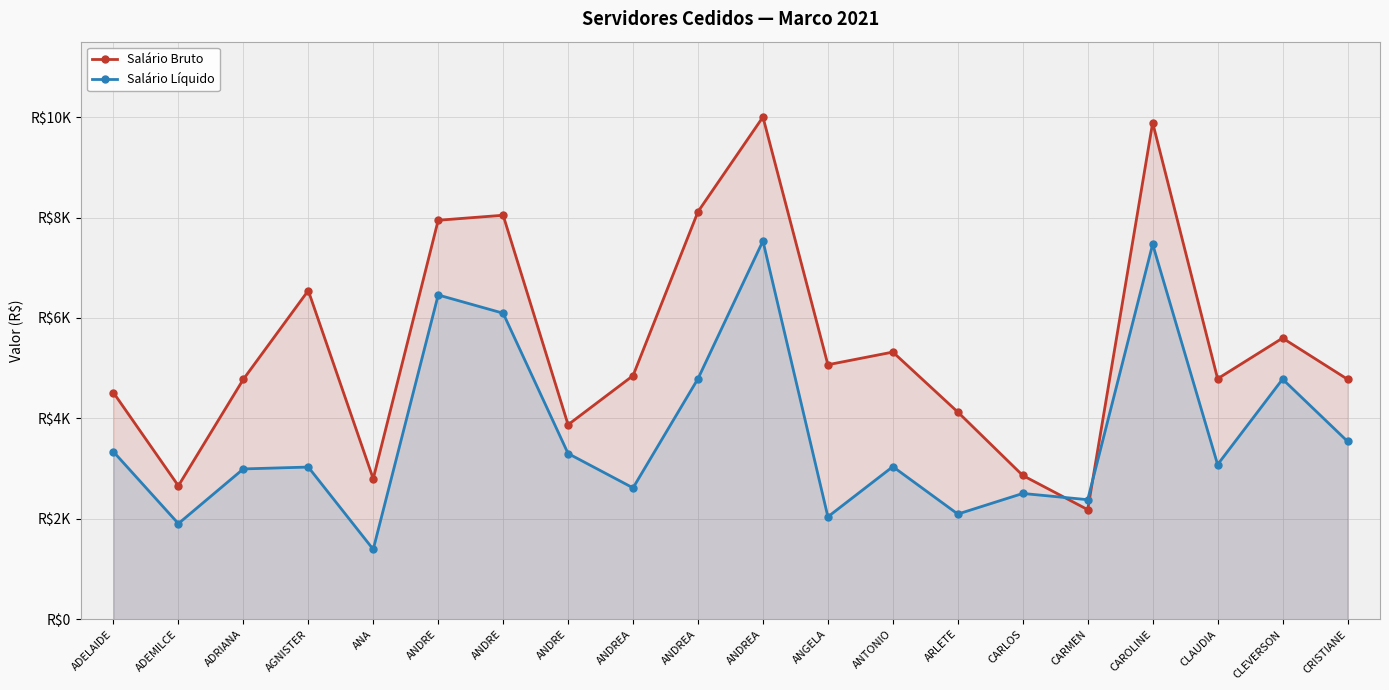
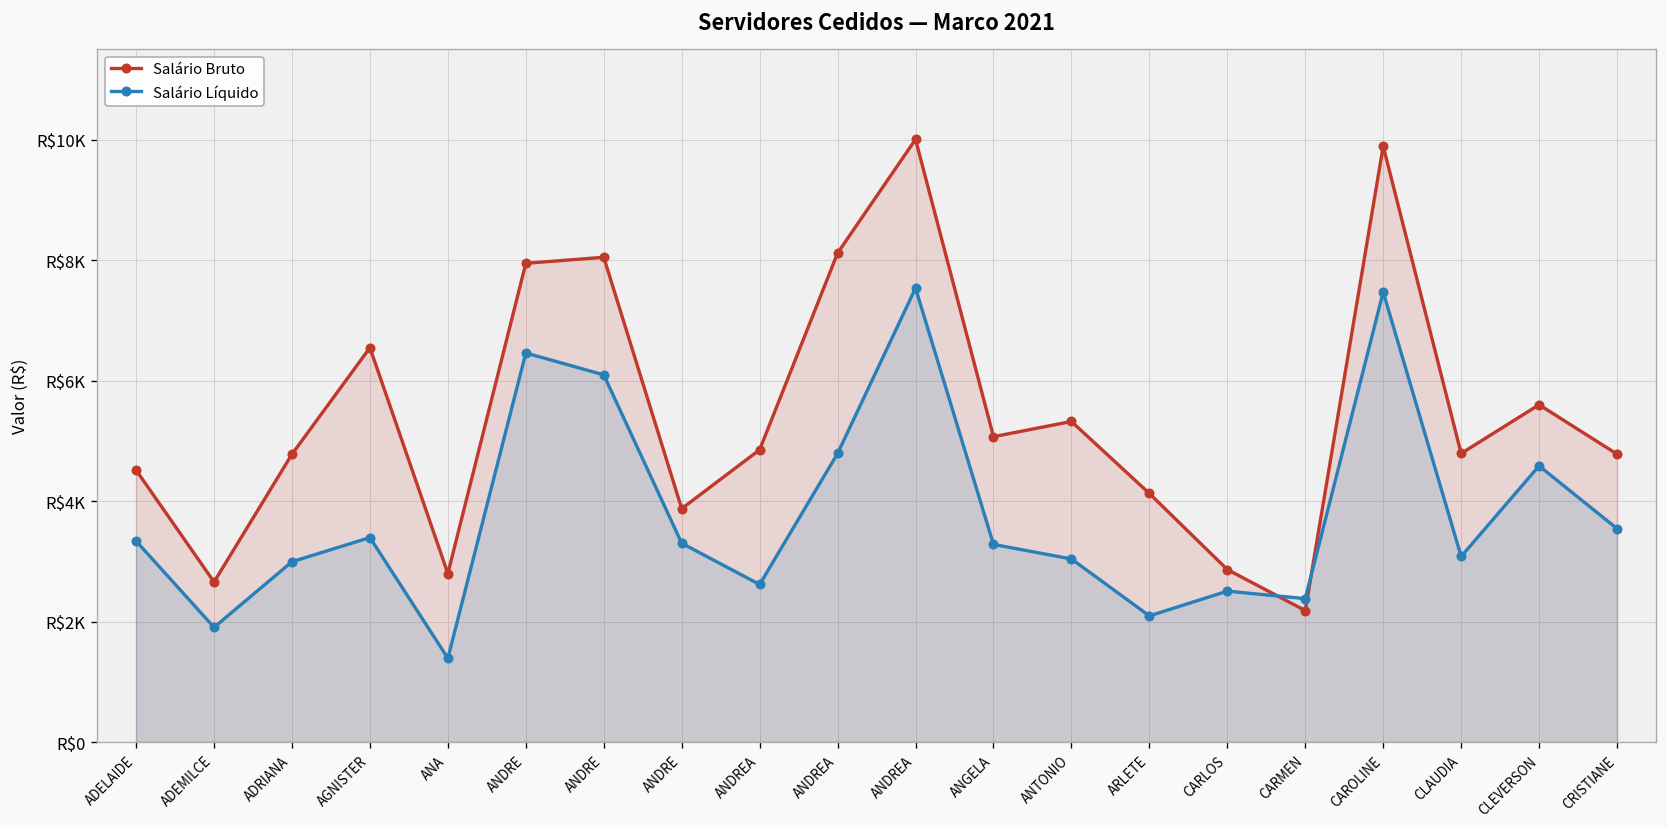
  {
    "Salário Bruto": {
      "ADELAIDE": "R$4500",
      "ADEMILCE": "R$2700",
      "ADRIANA": "R$4800",
      "AGNISTER": "R$6500",
      "ANA": "R$2800",
      "ANGELA": "R$5100",
      "ANTONIO": "R$5300",
      "ARLETE": "R$4100",
      "CARLOS": "R$2900",
      "CARMEN": "R$2200",
      "CAROLINE": "R$9900",
      "CLAUDIA": "R$4800",
      "CLEVERSON": "R$5600",
      "CRISTIANE": "R$4800"
    },
    "Salário Líquido": {
      "ADELAIDE": "R$3300",
      "ADEMILCE": "R$1900",
      "ADRIANA": "R$3000",
-     "AGNISTER": "R$3000",
+     "AGNISTER": "R$3400",
      "ANA": "R$1400",
-     "ANGELA": "R$2000",
+     "ANGELA": "R$3300",
      "ANTONIO": "R$3000",
      "ARLETE": "R$2100",
      "CARLOS": "R$2500",
      "CARMEN": "R$2400",
      "CAROLINE": "R$7500",
      "CLAUDIA": "R$3100",
-     "CLEVERSON": "R$4800",
+     "CLEVERSON": "R$4600",
      "CRISTIANE": "R$3500"
    }
  }
